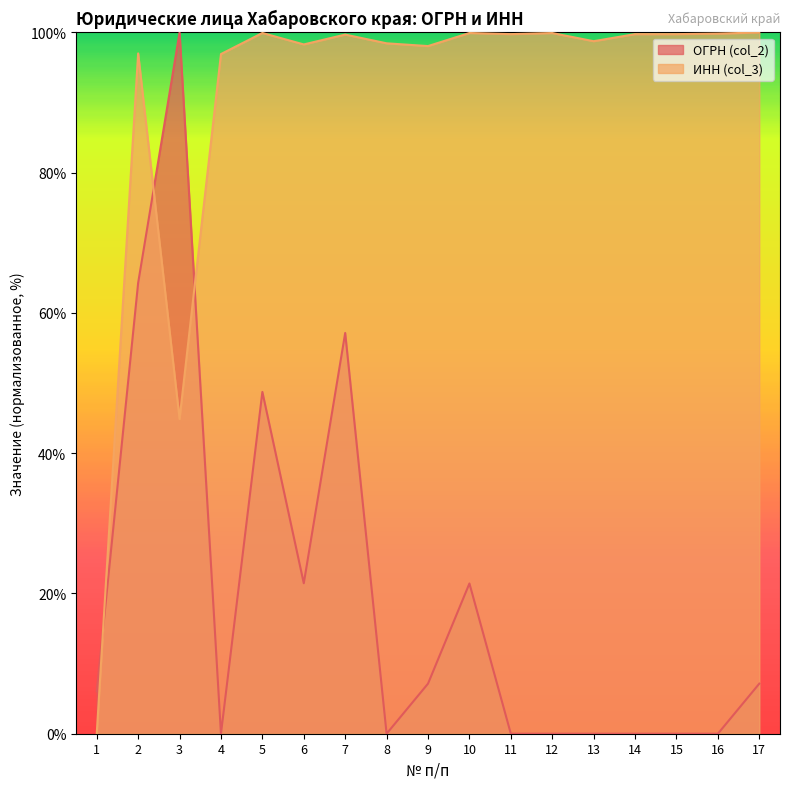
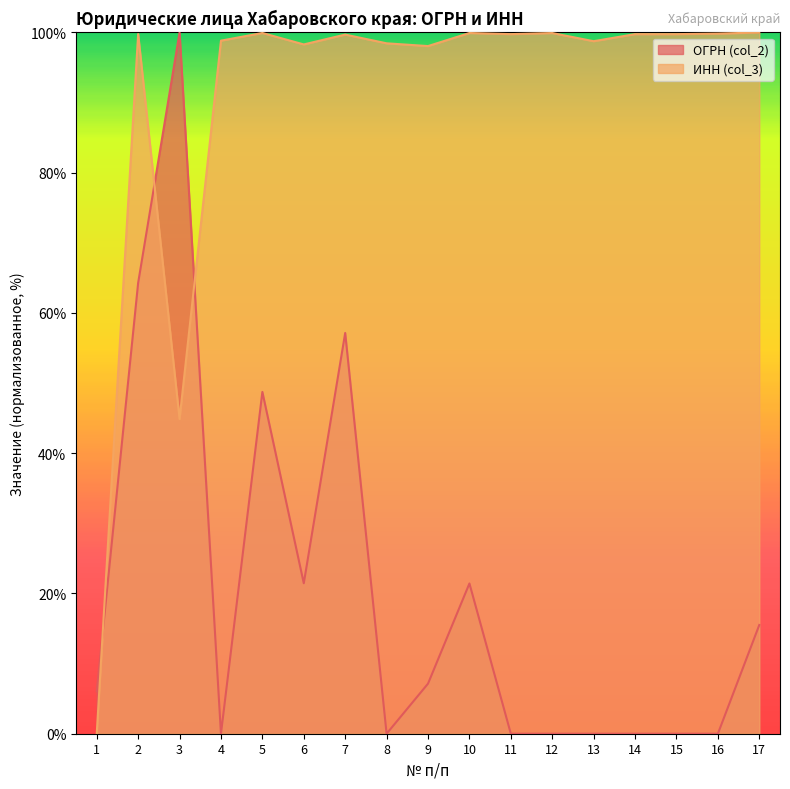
  {
    "ОГРН (col_2)": {
      "1": "6%",
      "2": "64%",
      "3": "100%",
      "4": "0%",
      "5": "49%",
      "6": "21%",
      "7": "57%",
      "8": "0%",
      "9": "7%",
      "10": "21%",
      "11": "0%",
      "12": "0%",
      "13": "0%",
      "14": "0%",
      "15": "0%",
      "16": "0%",
-     "17": "7%"
+     "17": "16%"
    },
    "ИНН (col_3)": {
      "1": "0%",
-     "2": "97%",
+     "2": "100%",
      "3": "45%",
-     "4": "97%",
+     "4": "99%",
      "5": "100%",
      "6": "98%",
      "7": "100%",
      "8": "98%",
      "9": "98%",
      "10": "100%",
      "11": "100%",
      "12": "100%",
      "13": "99%",
      "14": "100%",
      "15": "100%",
      "16": "100%",
      "17": "100%"
    }
  }
